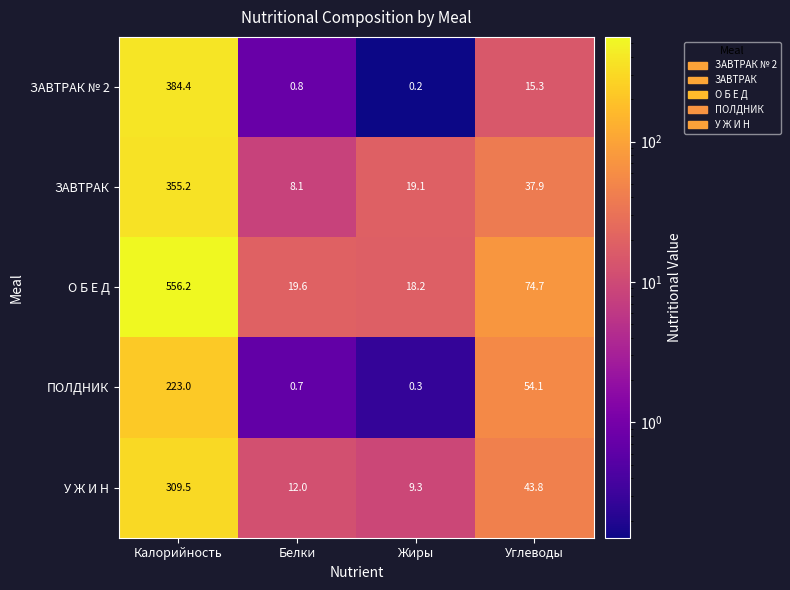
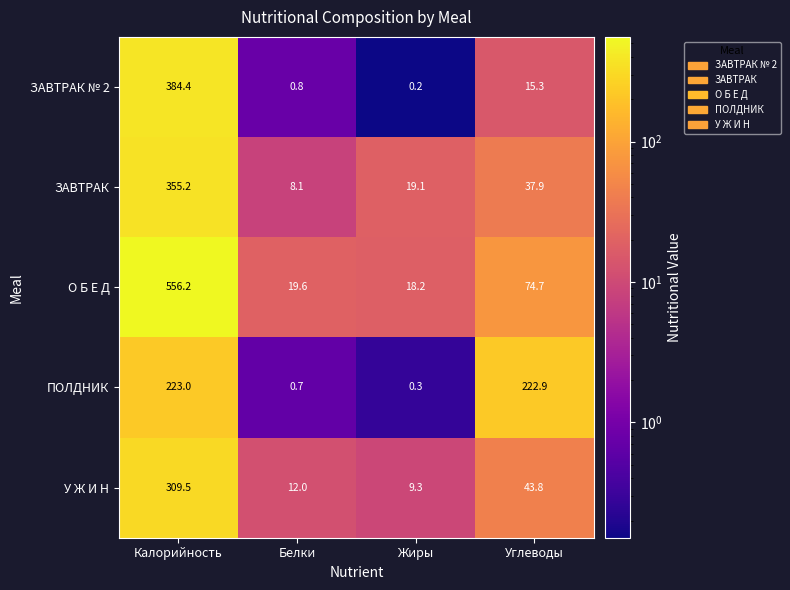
  {
    "ЗАВТРАК № 2": {
      "Калорийность": 384.4,
      "Белки": 0.8,
      "Жиры": 0.2,
      "Углеводы": 15.3
    },
    "ЗАВТРАК": {
      "Калорийность": 355.2,
      "Белки": 8.1,
      "Жиры": 19.1,
      "Углеводы": 37.9
    },
    "О Б Е Д": {
      "Калорийность": 556.2,
      "Белки": 19.6,
      "Жиры": 18.2,
      "Углеводы": 74.7
    },
    "ПОЛДНИК": {
      "Калорийность": 223.0,
      "Белки": 0.7,
      "Жиры": 0.3,
-     "Углеводы": 54.1
+     "Углеводы": 222.9
    },
    "У Ж И Н": {
      "Калорийность": 309.5,
      "Белки": 12.0,
      "Жиры": 9.3,
      "Углеводы": 43.8
    }
  }
